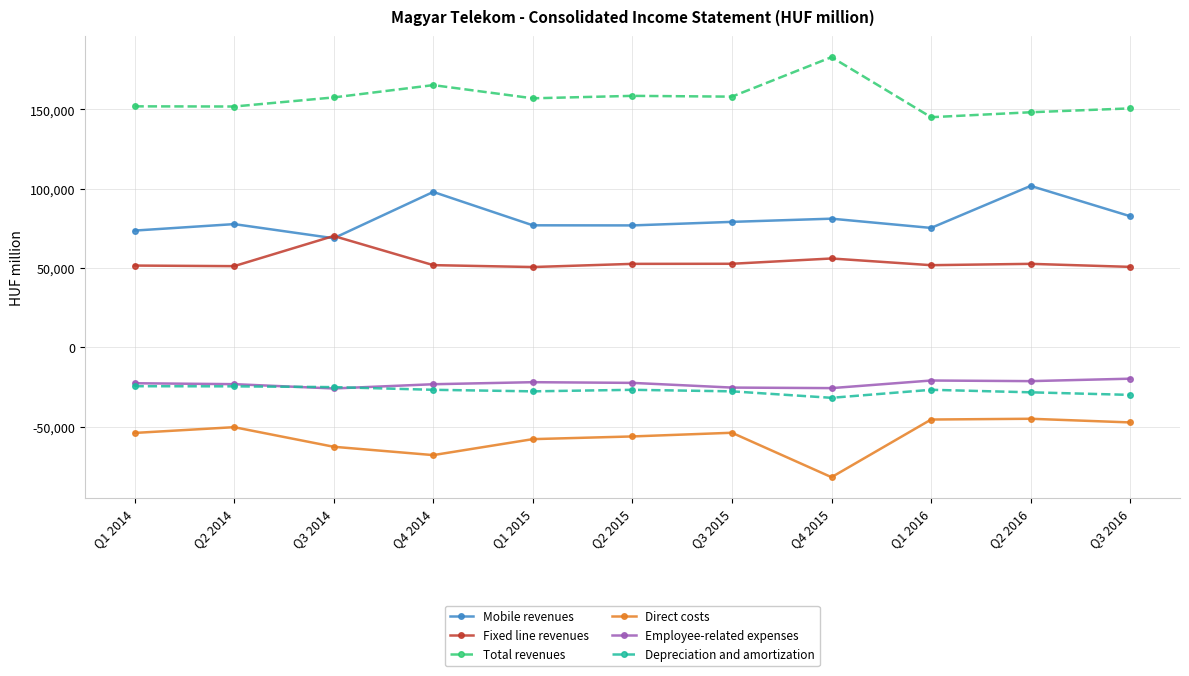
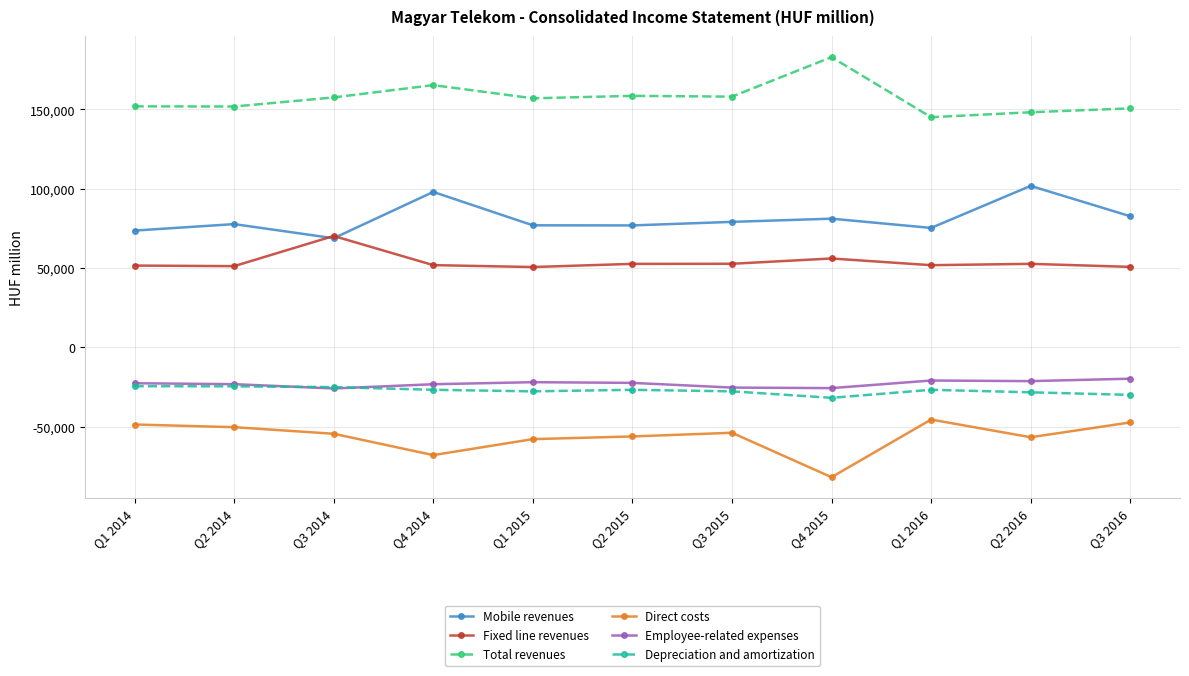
  {
    "Mobile revenues": {
      "Q1 2014": "74,000",
      "Q2 2014": "78,000",
      "Q4 2014": "98,000",
      "Q1 2015": "77,000",
      "Q2 2015": "77,000",
      "Q3 2015": "79,000",
      "Q4 2015": "81,000",
      "Q1 2016": "75,000",
      "Q2 2016": "102,000",
      "Q3 2016": "83,000"
    },
    "Fixed line revenues": {
      "Q1 2014": "52,000",
      "Q2 2014": "51,000",
      "Q4 2014": "52,000",
      "Q1 2015": "51,000",
      "Q2 2015": "53,000",
      "Q3 2015": "53,000",
      "Q4 2015": "56,000",
      "Q1 2016": "52,000",
      "Q2 2016": "53,000",
      "Q3 2016": "51,000"
    },
    "Direct costs": {
-     "Q1 2014": "-54,000",
+     "Q1 2014": "-49,000",
      "Q2 2014": "-50,000",
-     "Q3 2014": "-63,000",
+     "Q3 2014": "-54,000",
      "Q4 2014": "-68,000",
      "Q1 2015": "-58,000",
      "Q2 2015": "-56,000",
      "Q3 2015": "-54,000",
      "Q4 2015": "-82,000",
      "Q1 2016": "-45,000",
-     "Q2 2016": "-45,000",
+     "Q2 2016": "-57,000",
      "Q3 2016": "-47,000"
    },
    "Employee-related expenses": {
      "Q1 2014": "-23,000",
      "Q4 2014": "-23,000",
      "Q1 2015": "-22,000",
      "Q2 2015": "-22,000",
      "Q3 2015": "-25,000",
      "Q4 2015": "-26,000",
      "Q1 2016": "-21,000",
      "Q2 2016": "-21,000",
      "Q3 2016": "-20,000"
    }
  }
